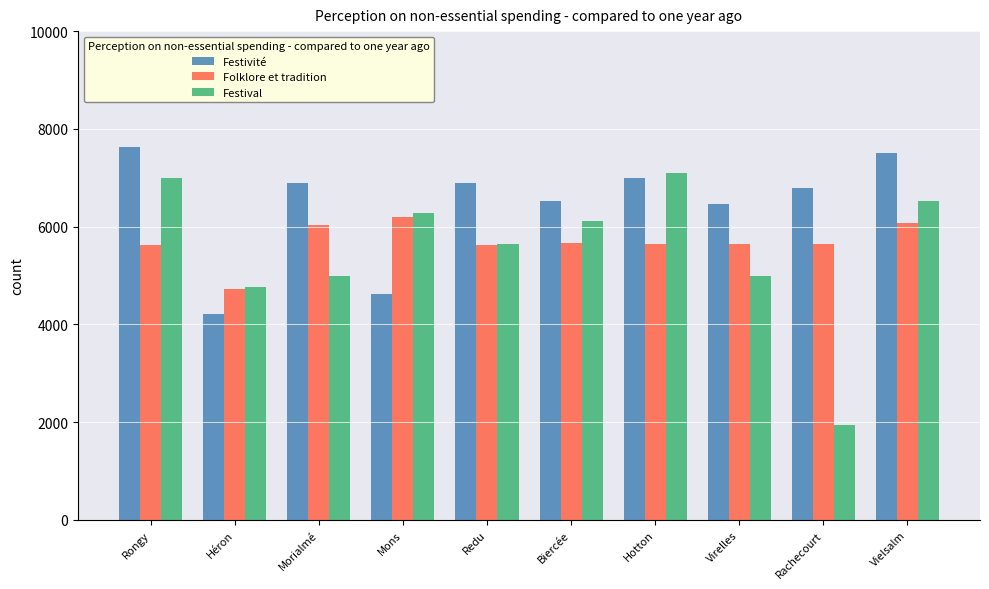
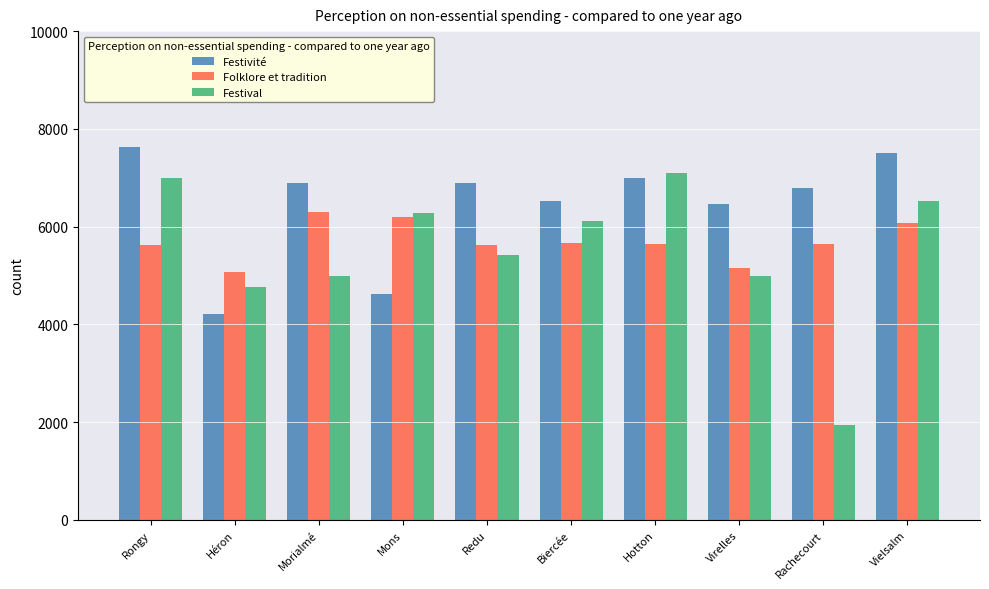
  {
    "Festivité": {
      "Rongy": 7600,
      "Héron": 4200,
      "Morialmé": 6900,
      "Mons": 4600,
      "Redu": 6900,
      "Biercée": 6500,
      "Hotton": 7000,
      "Virelles": 6500,
      "Rachecourt": 6800,
      "Vielsalm": 7500
    },
    "Folklore et tradition": {
      "Rongy": 5600,
-     "Héron": 4700,
-     "Morialmé": 6000,
+     "Héron": 5100,
+     "Morialmé": 6300,
      "Mons": 6200,
      "Redu": 5600,
      "Biercée": 5700,
      "Hotton": 5700,
-     "Virelles": 5600,
+     "Virelles": 5200,
      "Rachecourt": 5700,
      "Vielsalm": 6100
    },
    "Festival": {
      "Rongy": 7000,
      "Héron": 4800,
      "Morialmé": 5000,
      "Mons": 6300,
-     "Redu": 5700,
+     "Redu": 5400,
      "Biercée": 6100,
      "Hotton": 7100,
      "Virelles": 5000,
      "Rachecourt": 1900,
      "Vielsalm": 6500
    }
  }
